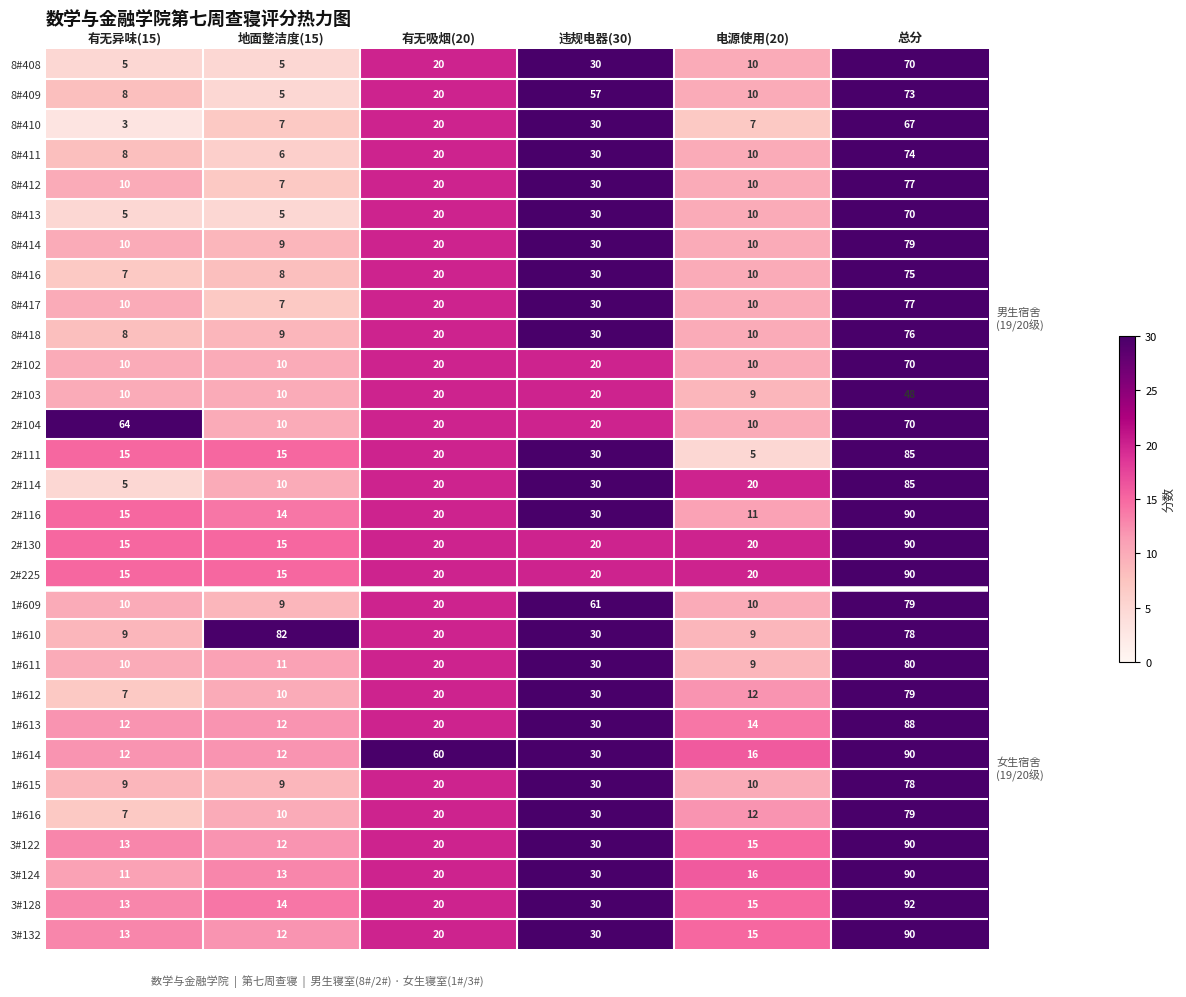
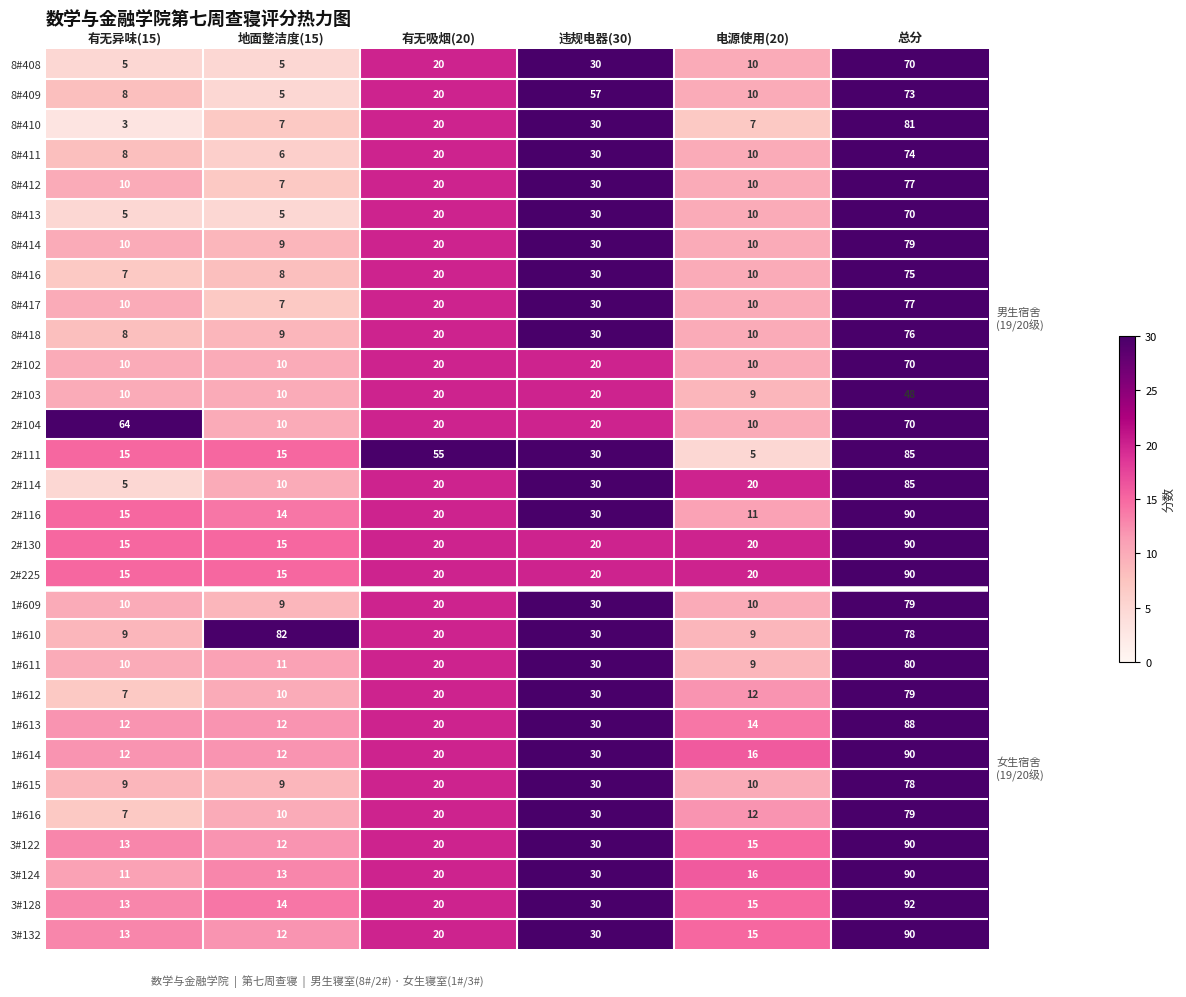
  {
    "8#408": {
      "有无异味(15)": 5,
      "地面整洁度(15)": 5,
      "有无吸烟(20)": 20,
      "违规电器(30)": 30,
      "电源使用(20)": 10,
      "总分": 70
    },
    "8#409": {
      "有无异味(15)": 8,
      "地面整洁度(15)": 5,
      "有无吸烟(20)": 20,
      "违规电器(30)": 57,
      "电源使用(20)": 10,
      "总分": 73
    },
    "8#410": {
      "有无异味(15)": 3,
      "地面整洁度(15)": 7,
      "有无吸烟(20)": 20,
      "违规电器(30)": 30,
      "电源使用(20)": 7,
-     "总分": 67
+     "总分": 81
    },
    "8#411": {
      "有无异味(15)": 8,
      "地面整洁度(15)": 6,
      "有无吸烟(20)": 20,
      "违规电器(30)": 30,
      "电源使用(20)": 10,
      "总分": 74
    },
    "8#412": {
      "有无异味(15)": 10,
      "地面整洁度(15)": 7,
      "有无吸烟(20)": 20,
      "违规电器(30)": 30,
      "电源使用(20)": 10,
      "总分": 77
    },
    "8#413": {
      "有无异味(15)": 5,
      "地面整洁度(15)": 5,
      "有无吸烟(20)": 20,
      "违规电器(30)": 30,
      "电源使用(20)": 10,
      "总分": 70
    },
    "8#414": {
      "有无异味(15)": 10,
      "地面整洁度(15)": 9,
      "有无吸烟(20)": 20,
      "违规电器(30)": 30,
      "电源使用(20)": 10,
      "总分": 79
    },
    "8#416": {
      "有无异味(15)": 7,
      "地面整洁度(15)": 8,
      "有无吸烟(20)": 20,
      "违规电器(30)": 30,
      "电源使用(20)": 10,
      "总分": 75
    },
    "8#417": {
      "有无异味(15)": 10,
      "地面整洁度(15)": 7,
      "有无吸烟(20)": 20,
      "违规电器(30)": 30,
      "电源使用(20)": 10,
      "总分": 77
    },
    "8#418": {
      "有无异味(15)": 8,
      "地面整洁度(15)": 9,
      "有无吸烟(20)": 20,
      "违规电器(30)": 30,
      "电源使用(20)": 10,
      "总分": 76
    },
    "2#102": {
      "有无异味(15)": 10,
      "地面整洁度(15)": 10,
      "有无吸烟(20)": 20,
      "违规电器(30)": 20,
      "电源使用(20)": 10,
      "总分": 70
    },
    "2#103": {
      "有无异味(15)": 10,
      "地面整洁度(15)": 10,
      "有无吸烟(20)": 20,
      "违规电器(30)": 20,
      "电源使用(20)": 9,
      "总分": 48
    },
    "2#104": {
      "有无异味(15)": 64,
      "地面整洁度(15)": 10,
      "有无吸烟(20)": 20,
      "违规电器(30)": 20,
      "电源使用(20)": 10,
      "总分": 70
    },
    "2#111": {
      "有无异味(15)": 15,
      "地面整洁度(15)": 15,
-     "有无吸烟(20)": 20,
+     "有无吸烟(20)": 55,
      "违规电器(30)": 30,
      "电源使用(20)": 5,
      "总分": 85
    },
    "2#114": {
      "有无异味(15)": 5,
      "地面整洁度(15)": 10,
      "有无吸烟(20)": 20,
      "违规电器(30)": 30,
      "电源使用(20)": 20,
      "总分": 85
    },
    "2#116": {
      "有无异味(15)": 15,
      "地面整洁度(15)": 14,
      "有无吸烟(20)": 20,
      "违规电器(30)": 30,
      "电源使用(20)": 11,
      "总分": 90
    },
    "2#130": {
      "有无异味(15)": 15,
      "地面整洁度(15)": 15,
      "有无吸烟(20)": 20,
      "违规电器(30)": 20,
      "电源使用(20)": 20,
      "总分": 90
    },
    "2#225": {
      "有无异味(15)": 15,
      "地面整洁度(15)": 15,
      "有无吸烟(20)": 20,
      "违规电器(30)": 20,
      "电源使用(20)": 20,
      "总分": 90
    },
    "1#609": {
      "有无异味(15)": 10,
      "地面整洁度(15)": 9,
      "有无吸烟(20)": 20,
-     "违规电器(30)": 61,
+     "违规电器(30)": 30,
      "电源使用(20)": 10,
      "总分": 79
    },
    "1#610": {
      "有无异味(15)": 9,
      "地面整洁度(15)": 82,
      "有无吸烟(20)": 20,
      "违规电器(30)": 30,
      "电源使用(20)": 9,
      "总分": 78
    },
    "1#611": {
      "有无异味(15)": 10,
      "地面整洁度(15)": 11,
      "有无吸烟(20)": 20,
      "违规电器(30)": 30,
      "电源使用(20)": 9,
      "总分": 80
    },
    "1#612": {
      "有无异味(15)": 7,
      "地面整洁度(15)": 10,
      "有无吸烟(20)": 20,
      "违规电器(30)": 30,
      "电源使用(20)": 12,
      "总分": 79
    },
    "1#613": {
      "有无异味(15)": 12,
      "地面整洁度(15)": 12,
      "有无吸烟(20)": 20,
      "违规电器(30)": 30,
      "电源使用(20)": 14,
      "总分": 88
    },
    "1#614": {
      "有无异味(15)": 12,
      "地面整洁度(15)": 12,
-     "有无吸烟(20)": 60,
+     "有无吸烟(20)": 20,
      "违规电器(30)": 30,
      "电源使用(20)": 16,
      "总分": 90
    },
    "1#615": {
      "有无异味(15)": 9,
      "地面整洁度(15)": 9,
      "有无吸烟(20)": 20,
      "违规电器(30)": 30,
      "电源使用(20)": 10,
      "总分": 78
    },
    "1#616": {
      "有无异味(15)": 7,
      "地面整洁度(15)": 10,
      "有无吸烟(20)": 20,
      "违规电器(30)": 30,
      "电源使用(20)": 12,
      "总分": 79
    },
    "3#122": {
      "有无异味(15)": 13,
      "地面整洁度(15)": 12,
      "有无吸烟(20)": 20,
      "违规电器(30)": 30,
      "电源使用(20)": 15,
      "总分": 90
    },
    "3#124": {
      "有无异味(15)": 11,
      "地面整洁度(15)": 13,
      "有无吸烟(20)": 20,
      "违规电器(30)": 30,
      "电源使用(20)": 16,
      "总分": 90
    },
    "3#128": {
      "有无异味(15)": 13,
      "地面整洁度(15)": 14,
      "有无吸烟(20)": 20,
      "违规电器(30)": 30,
      "电源使用(20)": 15,
      "总分": 92
    },
    "3#132": {
      "有无异味(15)": 13,
      "地面整洁度(15)": 12,
      "有无吸烟(20)": 20,
      "违规电器(30)": 30,
      "电源使用(20)": 15,
      "总分": 90
    }
  }
